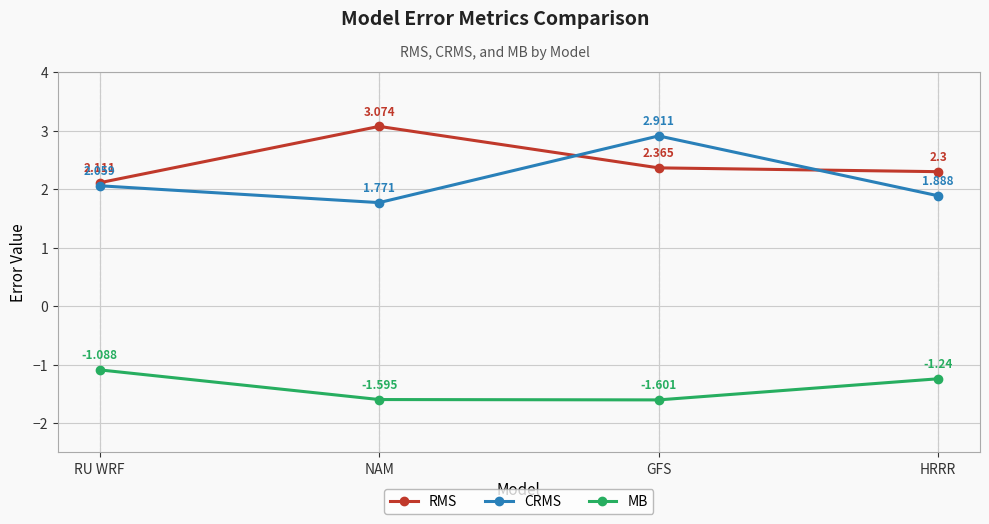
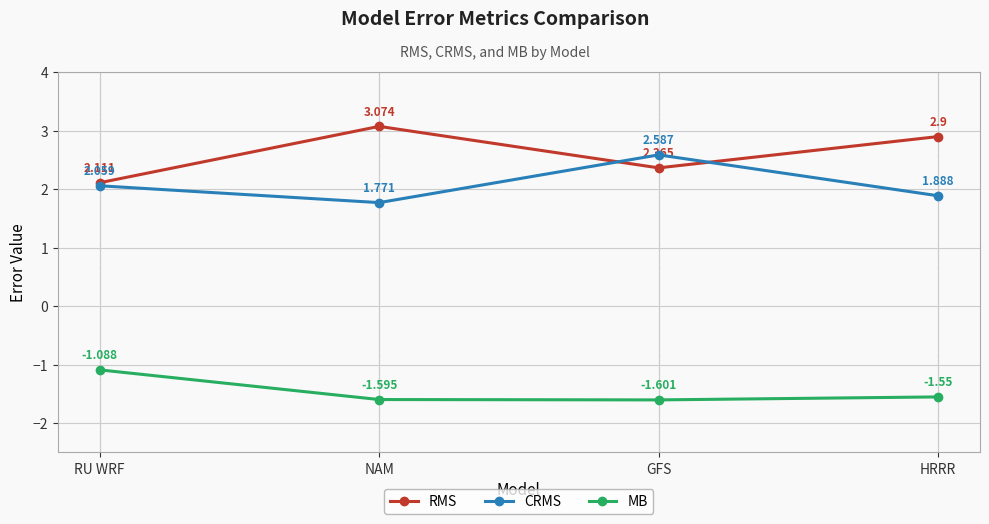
  {
    "RMS": {
      "NAM": 3.074,
      "GFS": 2.365,
-     "HRRR": 2.3
+     "HRRR": 2.9
    },
    "CRMS": {
      "NAM": 1.771,
-     "GFS": 2.911,
+     "GFS": 2.587,
      "HRRR": 1.888
    },
    "MB": {
      "RU WRF": -1.088,
      "NAM": -1.595,
      "GFS": -1.601,
-     "HRRR": -1.24
+     "HRRR": -1.55
    }
  }
